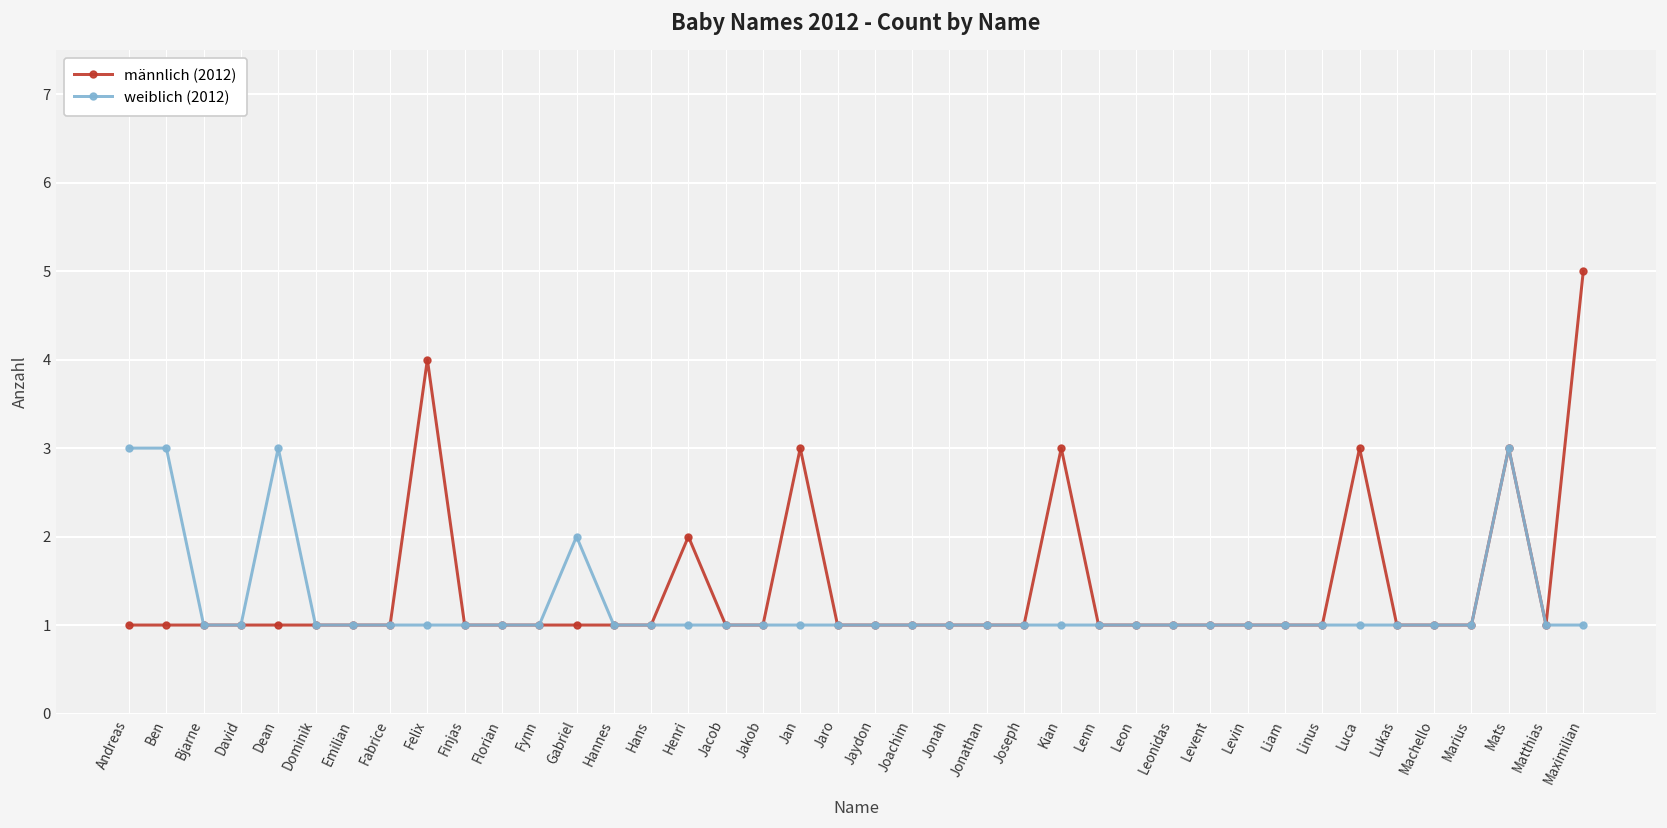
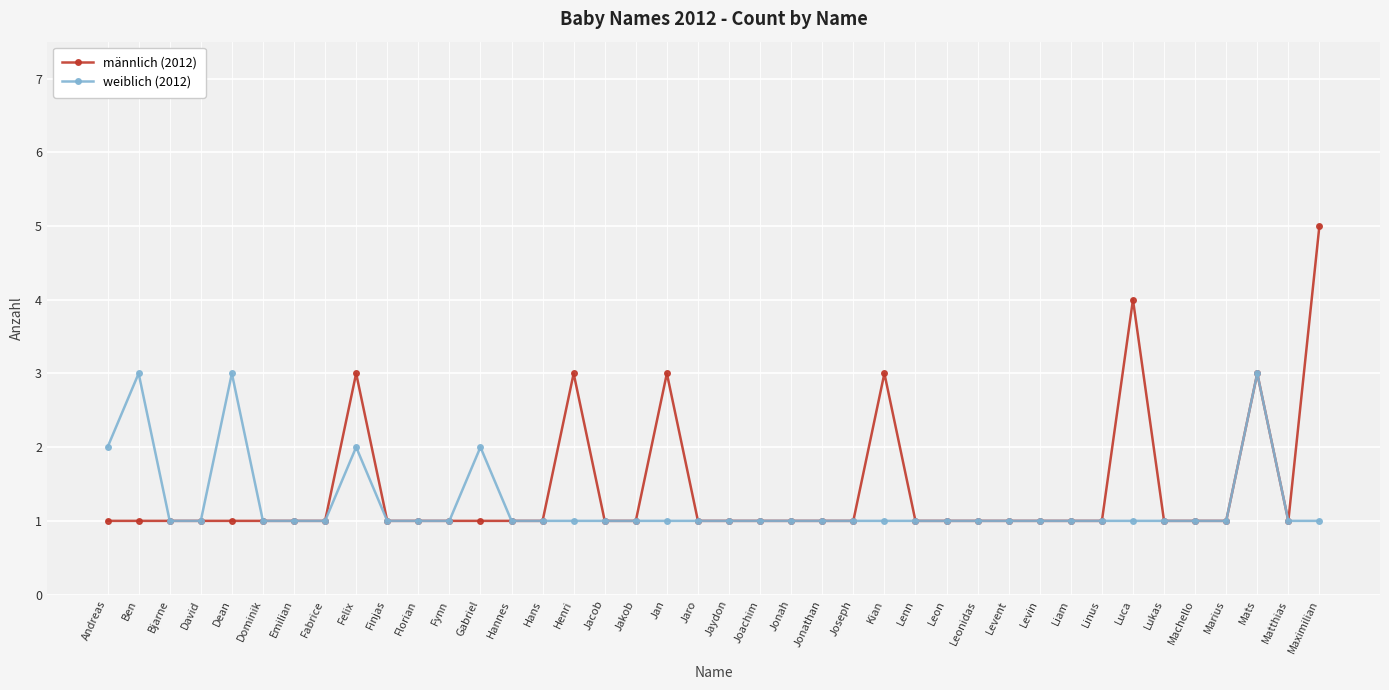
  {
    "männlich (2012)": {
      "Andreas": 1,
      "Ben": 1,
      "Dean": 1,
-     "Felix": 4,
+     "Felix": 3,
      "Gabriel": 1,
-     "Henri": 2,
+     "Henri": 3,
      "Jan": 3,
      "Kian": 3,
-     "Luca": 3,
+     "Luca": 4,
      "Maximilian": 5
    },
    "weiblich (2012)": {
-     "Andreas": 3,
+     "Andreas": 2,
      "Ben": 3,
      "Dean": 3,
-     "Felix": 1,
+     "Felix": 2,
      "Gabriel": 2,
      "Henri": 1,
      "Jan": 1,
      "Kian": 1,
      "Luca": 1,
      "Maximilian": 1
    }
  }
